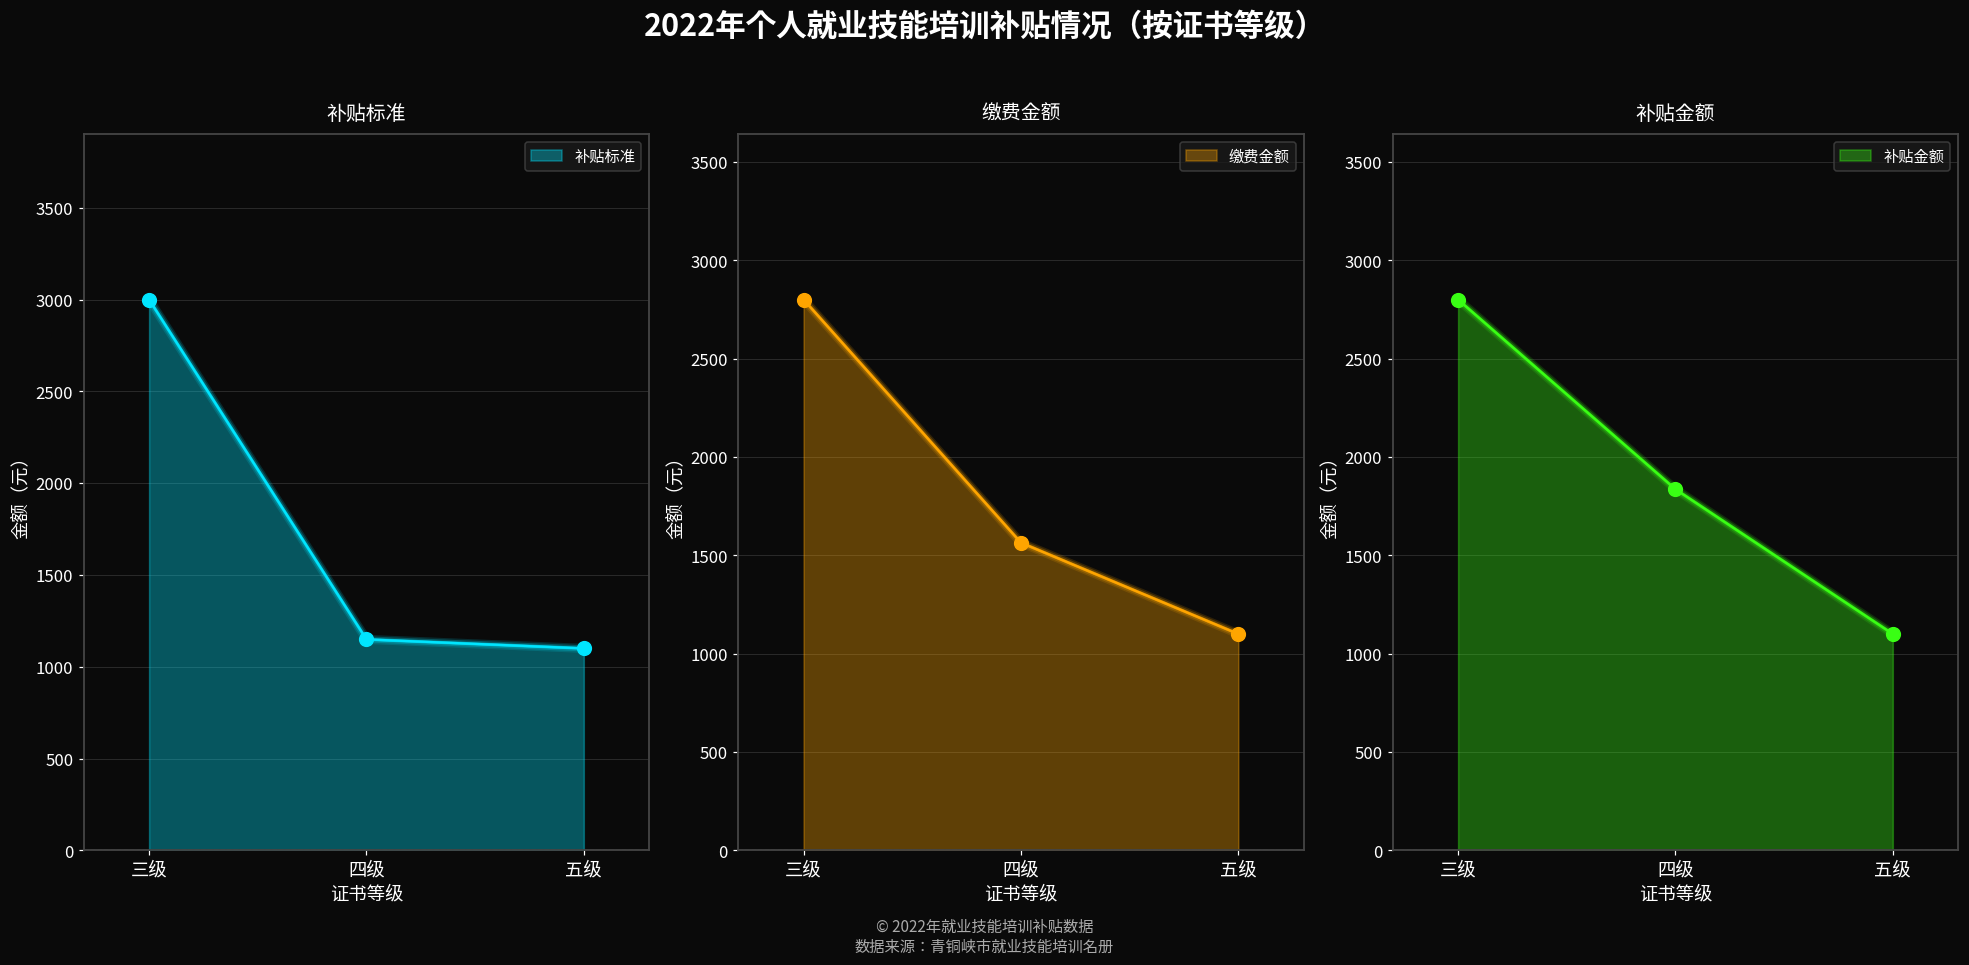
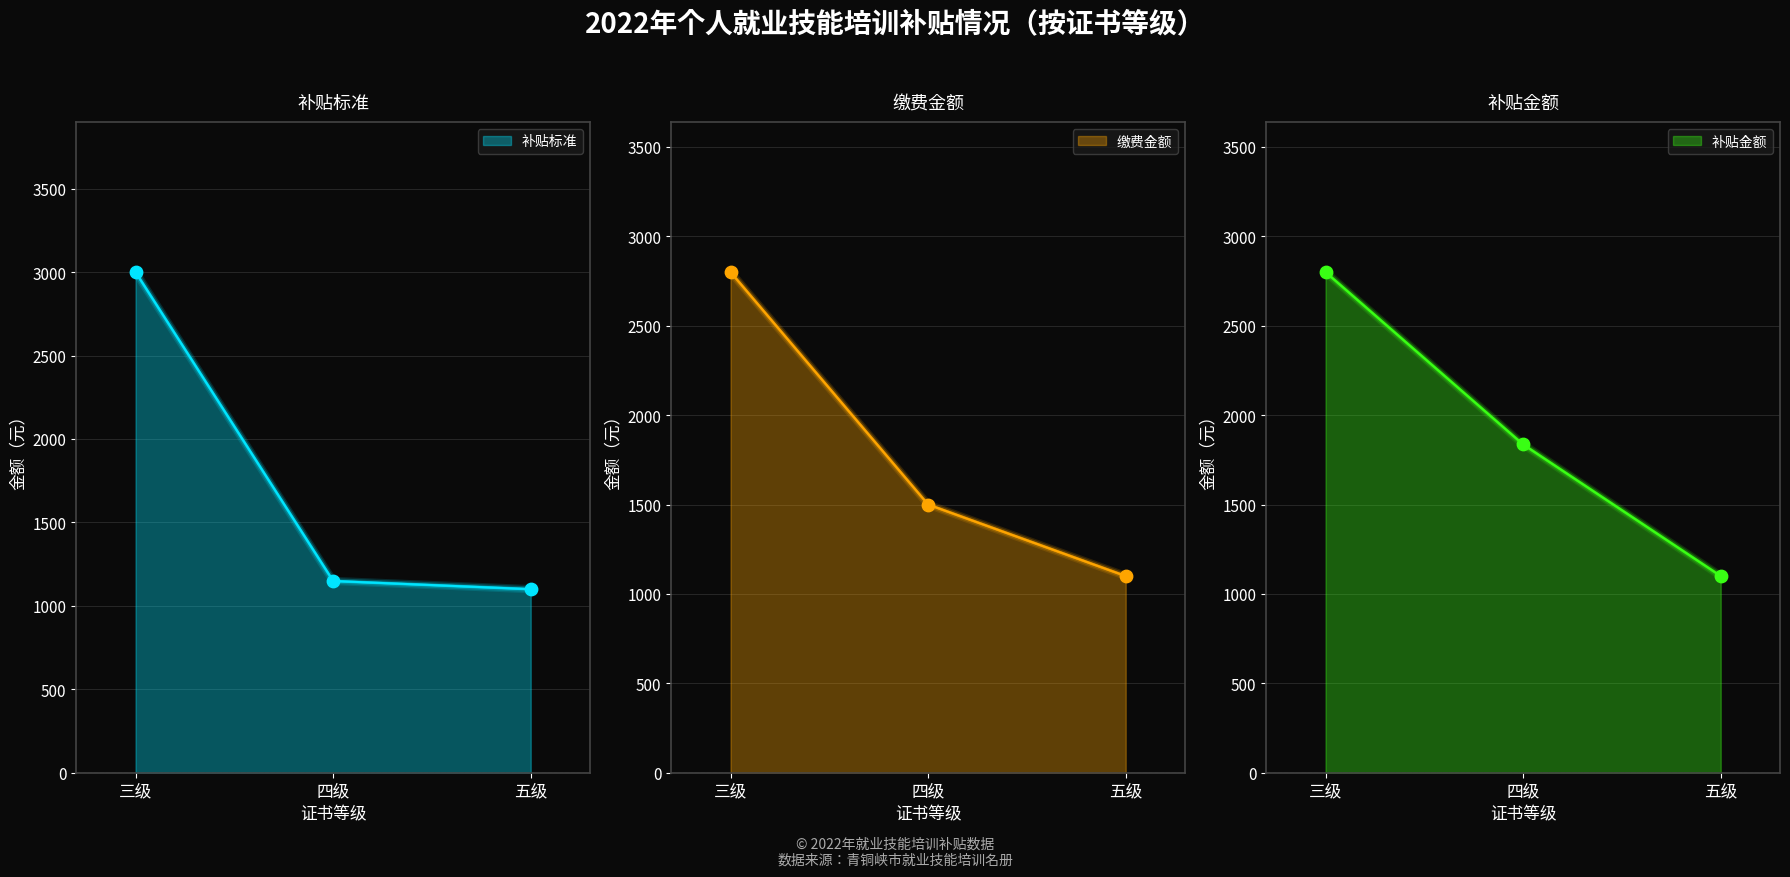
  {
    "补贴标准": {
      "三级": 3000,
      "四级": 1150,
      "五级": 1100
    },
    "缴费金额": {
      "三级": 2800,
-     "四级": 1560,
+     "四级": 1500,
      "五级": 1100
    },
    "补贴金额": {
      "三级": 2800,
      "四级": 1840,
      "五级": 1100
    }
  }
